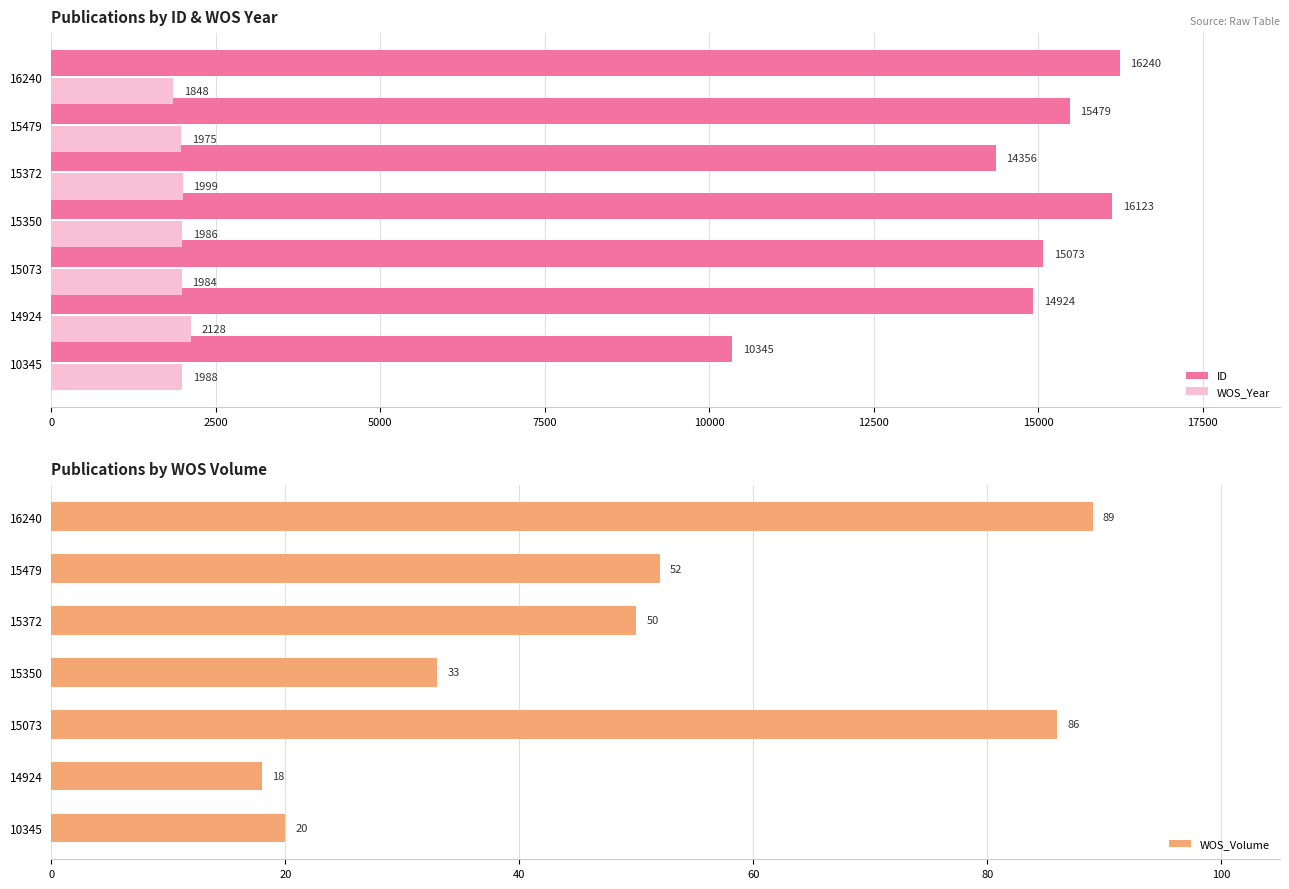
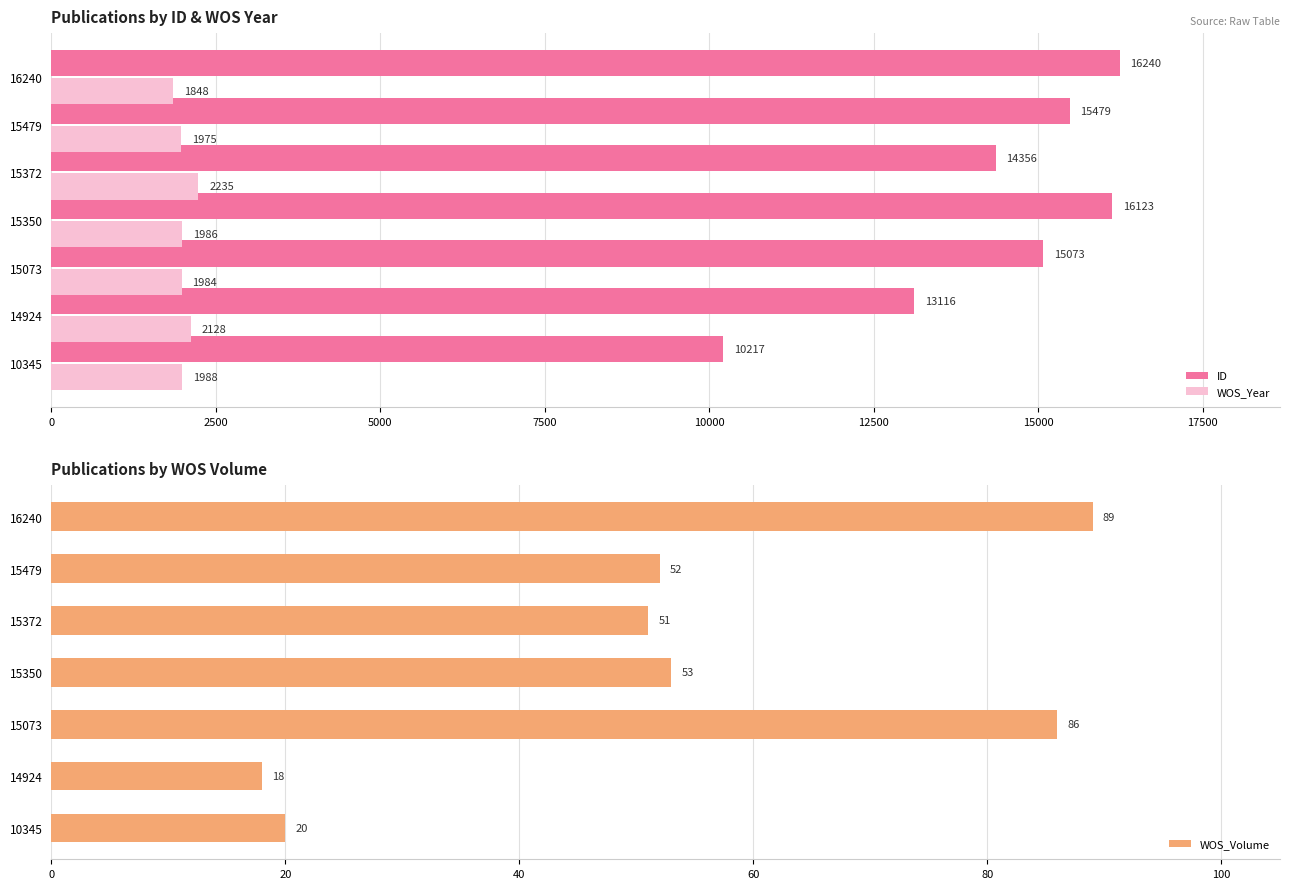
  {
    "Publications by ID & WOS Year": {
      "ID": {
        "16240": 16240,
        "15479": 15479,
        "15372": 14356,
        "15350": 16123,
        "15073": 15073,
-       "14924": 14924,
-       "10345": 10345
+       "14924": 13116,
+       "10345": 10217
      },
      "WOS_Year": {
        "16240": 1848,
        "15479": 1975,
-       "15372": 1999,
+       "15372": 2235,
        "15350": 1986,
        "15073": 1984,
        "14924": 2128,
        "10345": 1988
      }
    },
    "Publications by WOS Volume": {
      "16240": 89,
      "15479": 52,
-     "15372": 50,
-     "15350": 33,
+     "15372": 51,
+     "15350": 53,
      "15073": 86,
      "14924": 18,
      "10345": 20
    }
  }
